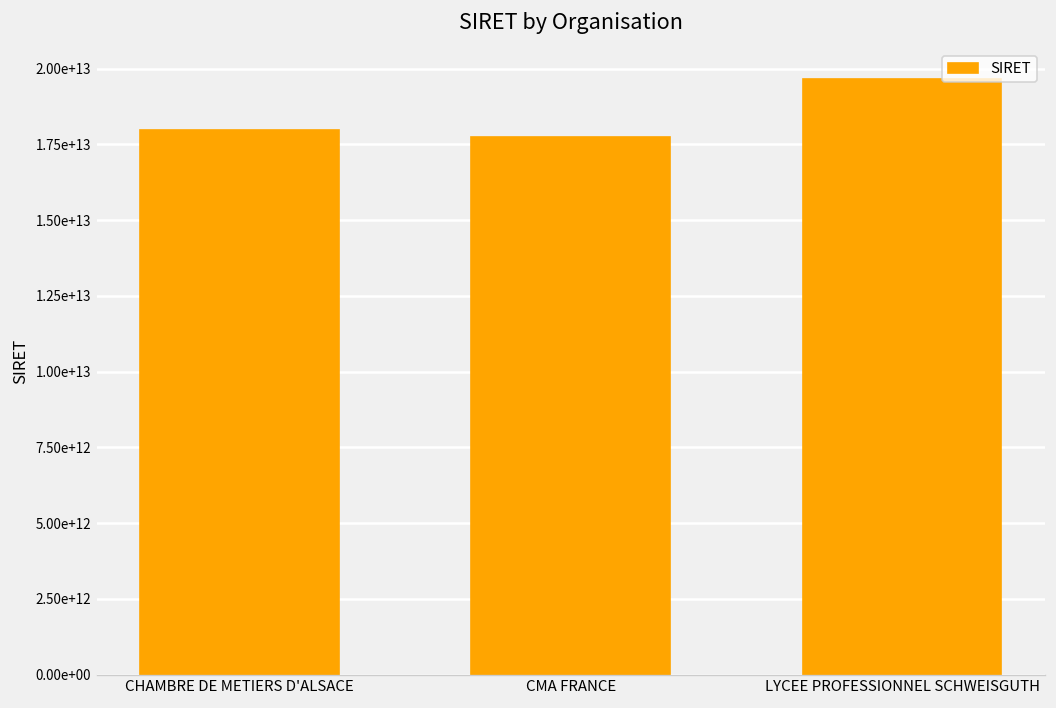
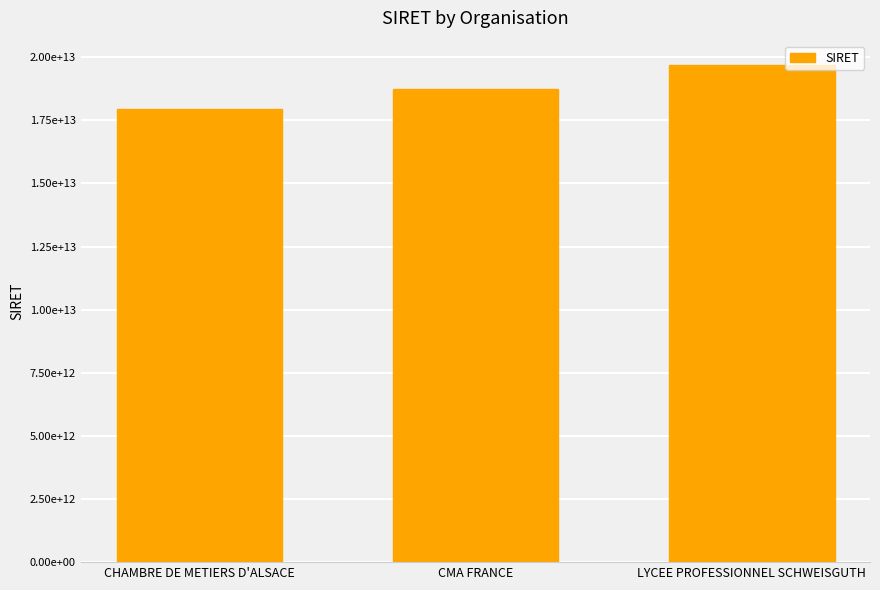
  {
    "CHAMBRE DE METIERS D'ALSACE": 18000000000000,
-   "CMA FRANCE": 17700000000000,
+   "CMA FRANCE": 18800000000000,
    "LYCEE PROFESSIONNEL SCHWEISGUTH": 19700000000000
  }
